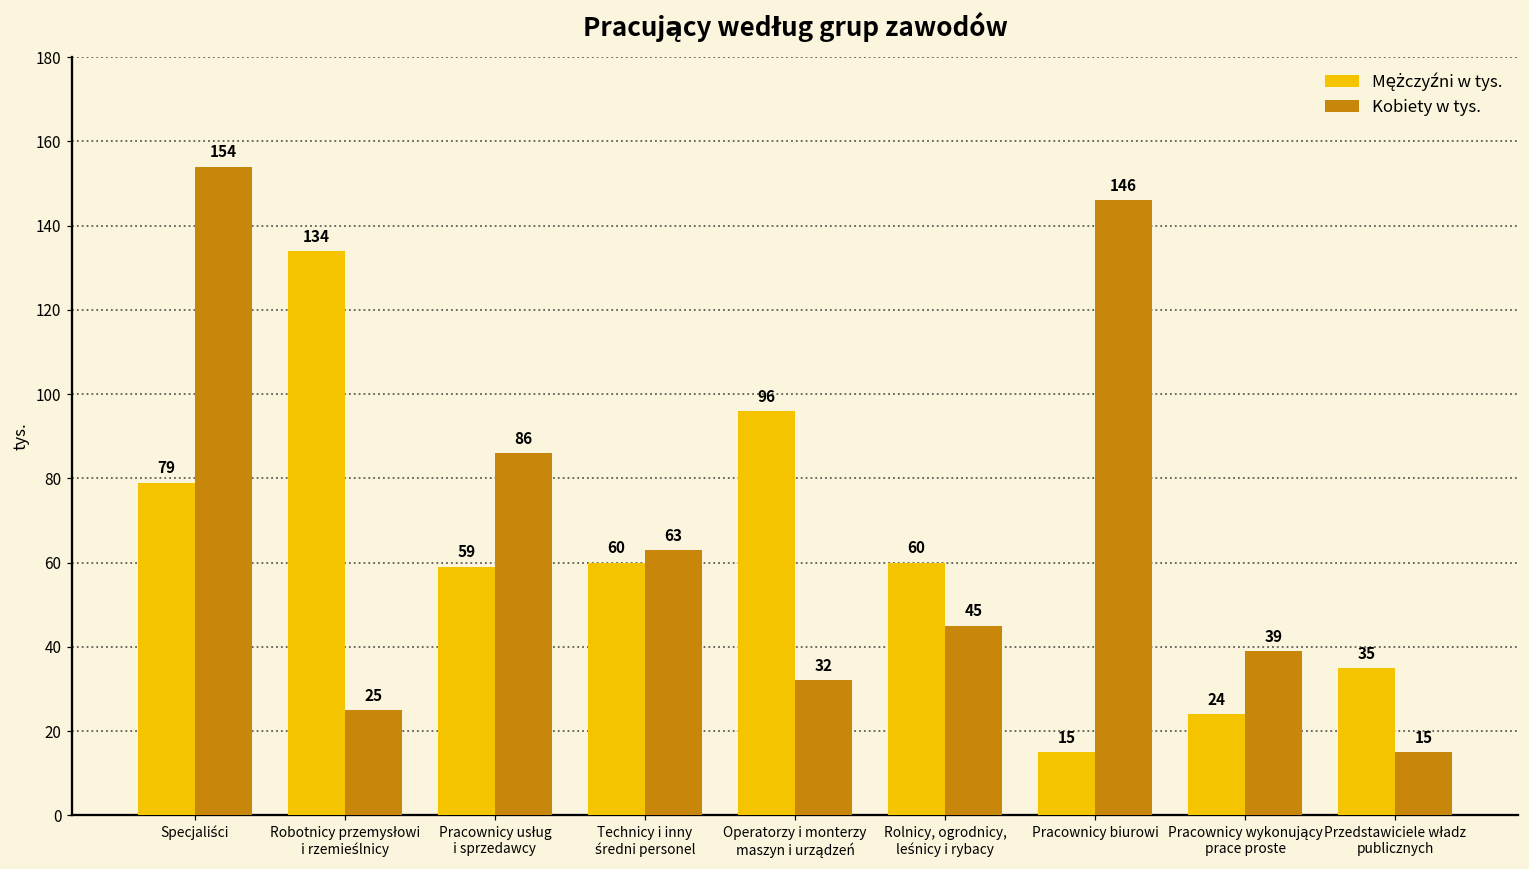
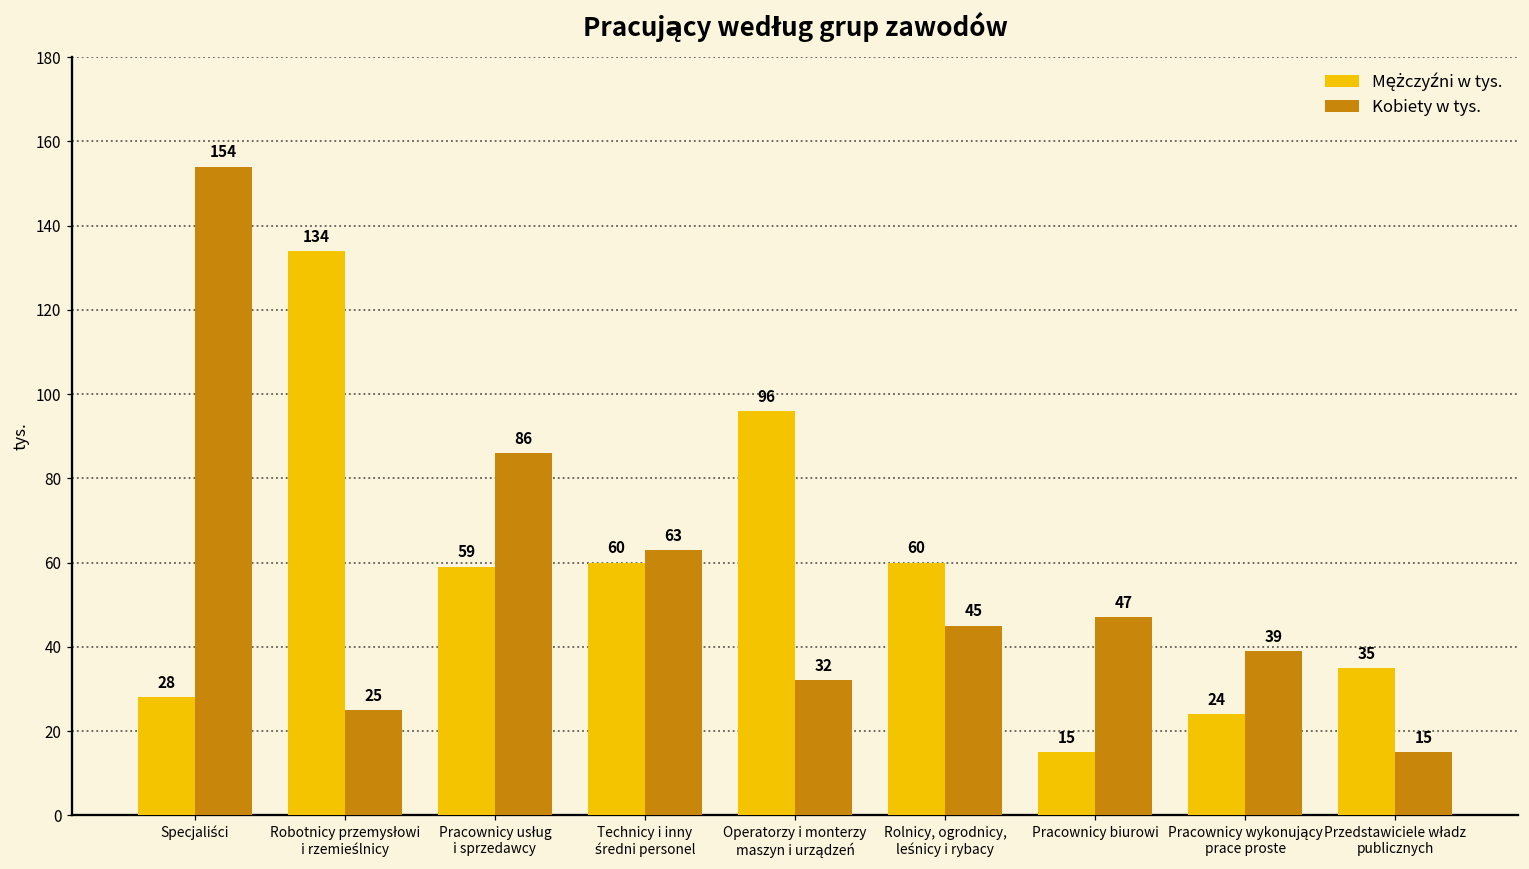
  {
    "Mężczyźni w tys.": {
-     "Specjaliści": 79,
+     "Specjaliści": 28,
      "Robotnicy przemysłowi i rzemieślnicy": 134,
      "Pracownicy usług i sprzedawcy": 59,
      "Technicy i inny średni personel": 60,
      "Operatorzy i monterzy maszyn i urządzeń": 96,
      "Rolnicy, ogrodnicy, leśnicy i rybacy": 60,
      "Pracownicy biurowi": 15,
      "Pracownicy wykonujący prace proste": 24,
      "Przedstawiciele władz publicznych": 35
    },
    "Kobiety w tys.": {
      "Specjaliści": 154,
      "Robotnicy przemysłowi i rzemieślnicy": 25,
      "Pracownicy usług i sprzedawcy": 86,
      "Technicy i inny średni personel": 63,
      "Operatorzy i monterzy maszyn i urządzeń": 32,
      "Rolnicy, ogrodnicy, leśnicy i rybacy": 45,
-     "Pracownicy biurowi": 146,
+     "Pracownicy biurowi": 47,
      "Pracownicy wykonujący prace proste": 39,
      "Przedstawiciele władz publicznych": 15
    }
  }
